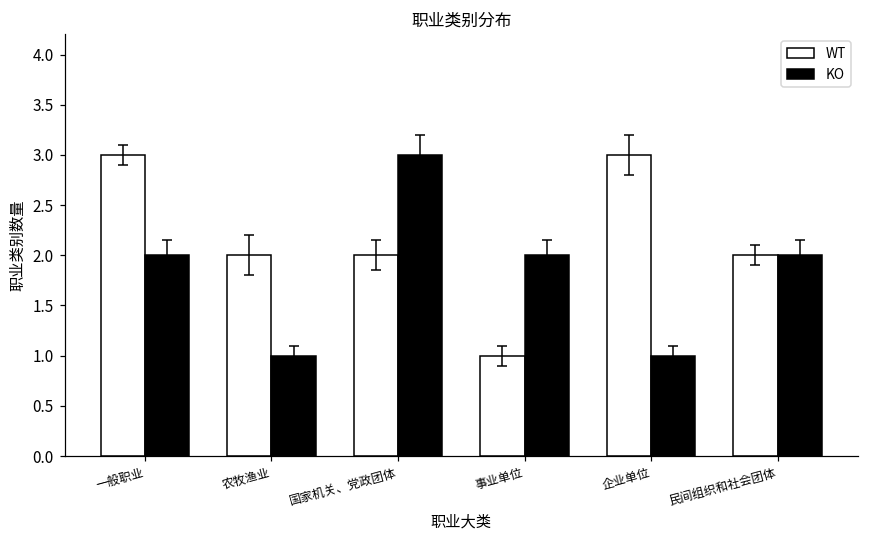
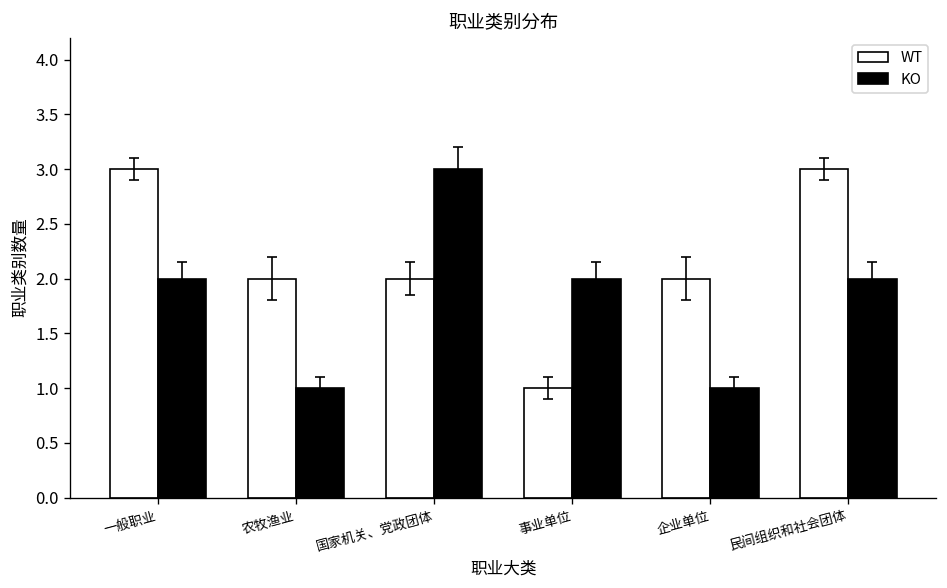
  {
    "WT": {
      "一般职业": 3,
      "农牧渔业": 2,
      "国家机关、党政团体": 2,
      "事业单位": 1,
-     "企业单位": 3,
-     "民间组织和社会团体": 2
+     "企业单位": 2,
+     "民间组织和社会团体": 3
    }
  }
